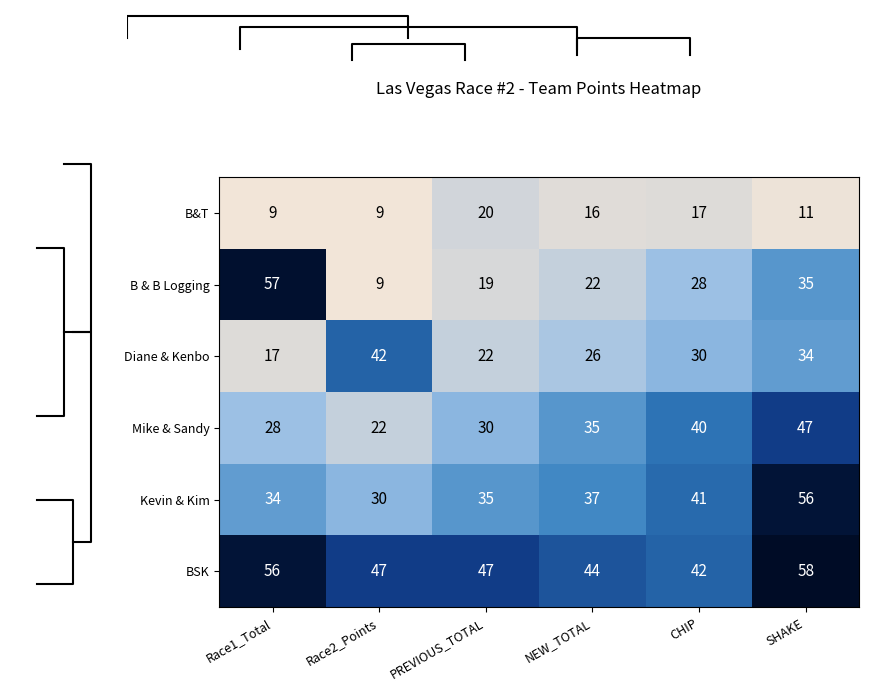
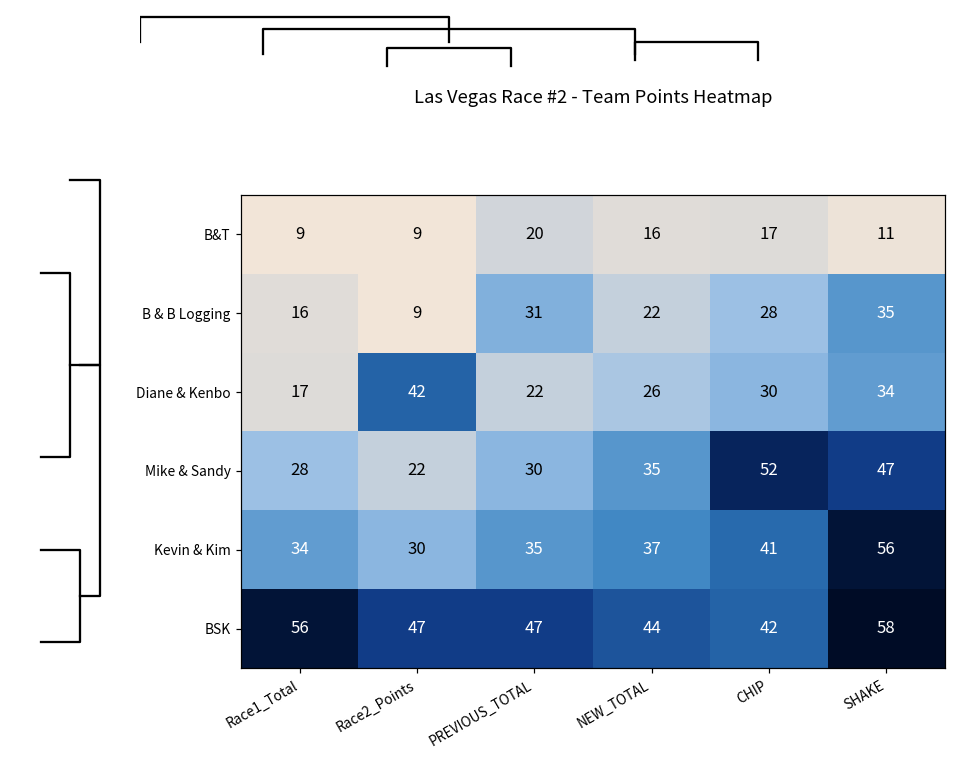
  {
    "Las Vegas Race #2 - Team Points Heatmap": {
      "B&T": {
        "Race1_Total": 9,
        "Race2_Points": 9,
        "PREVIOUS_TOTAL": 20,
        "NEW_TOTAL": 16,
        "CHIP": 17,
        "SHAKE": 11
      },
      "B & B Logging": {
-       "Race1_Total": 57,
+       "Race1_Total": 16,
        "Race2_Points": 9,
-       "PREVIOUS_TOTAL": 19,
+       "PREVIOUS_TOTAL": 31,
        "NEW_TOTAL": 22,
        "CHIP": 28,
        "SHAKE": 35
      },
      "Diane & Kenbo": {
        "Race1_Total": 17,
        "Race2_Points": 42,
        "PREVIOUS_TOTAL": 22,
        "NEW_TOTAL": 26,
        "CHIP": 30,
        "SHAKE": 34
      },
      "Mike & Sandy": {
        "Race1_Total": 28,
        "Race2_Points": 22,
        "PREVIOUS_TOTAL": 30,
        "NEW_TOTAL": 35,
-       "CHIP": 40,
+       "CHIP": 52,
        "SHAKE": 47
      },
      "Kevin & Kim": {
        "Race1_Total": 34,
        "Race2_Points": 30,
        "PREVIOUS_TOTAL": 35,
        "NEW_TOTAL": 37,
        "CHIP": 41,
        "SHAKE": 56
      },
      "BSK": {
        "Race1_Total": 56,
        "Race2_Points": 47,
        "PREVIOUS_TOTAL": 47,
        "NEW_TOTAL": 44,
        "CHIP": 42,
        "SHAKE": 58
      }
    }
  }
